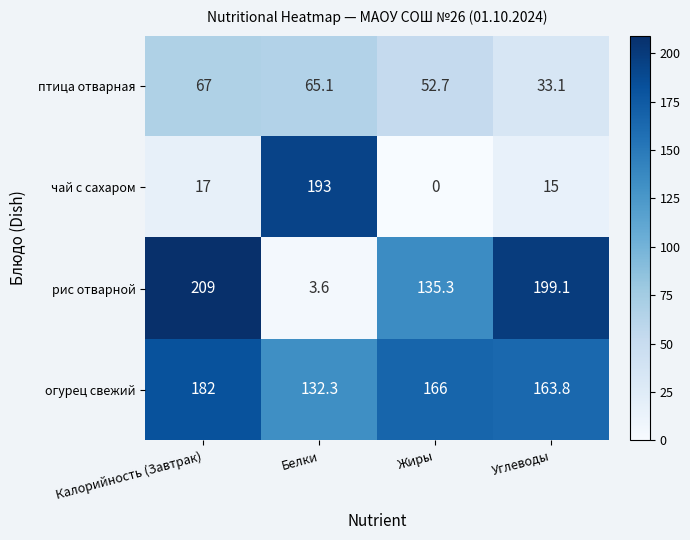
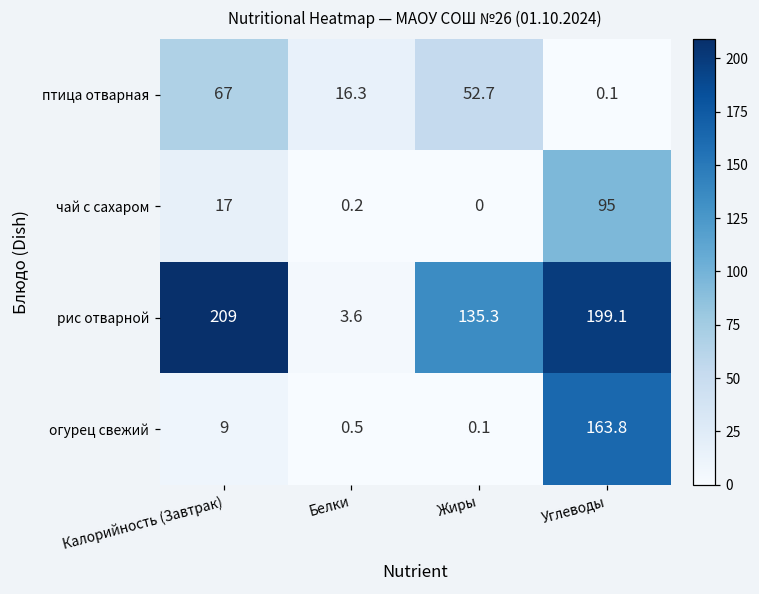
  {
    "птица отварная": {
      "Калорийность (Завтрак)": 67,
-     "Белки": 65.1,
+     "Белки": 16.3,
      "Жиры": 52.7,
-     "Углеводы": 33.1
+     "Углеводы": 0.1
    },
    "чай с сахаром": {
      "Калорийность (Завтрак)": 17,
-     "Белки": 193,
+     "Белки": 0.2,
      "Жиры": 0,
-     "Углеводы": 15
+     "Углеводы": 95
    },
    "рис отварной": {
      "Калорийность (Завтрак)": 209,
      "Белки": 3.6,
      "Жиры": 135.3,
      "Углеводы": 199.1
    },
    "огурец свежий": {
-     "Калорийность (Завтрак)": 182,
-     "Белки": 132.3,
-     "Жиры": 166,
+     "Калорийность (Завтрак)": 9,
+     "Белки": 0.5,
+     "Жиры": 0.1,
      "Углеводы": 163.8
    }
  }
